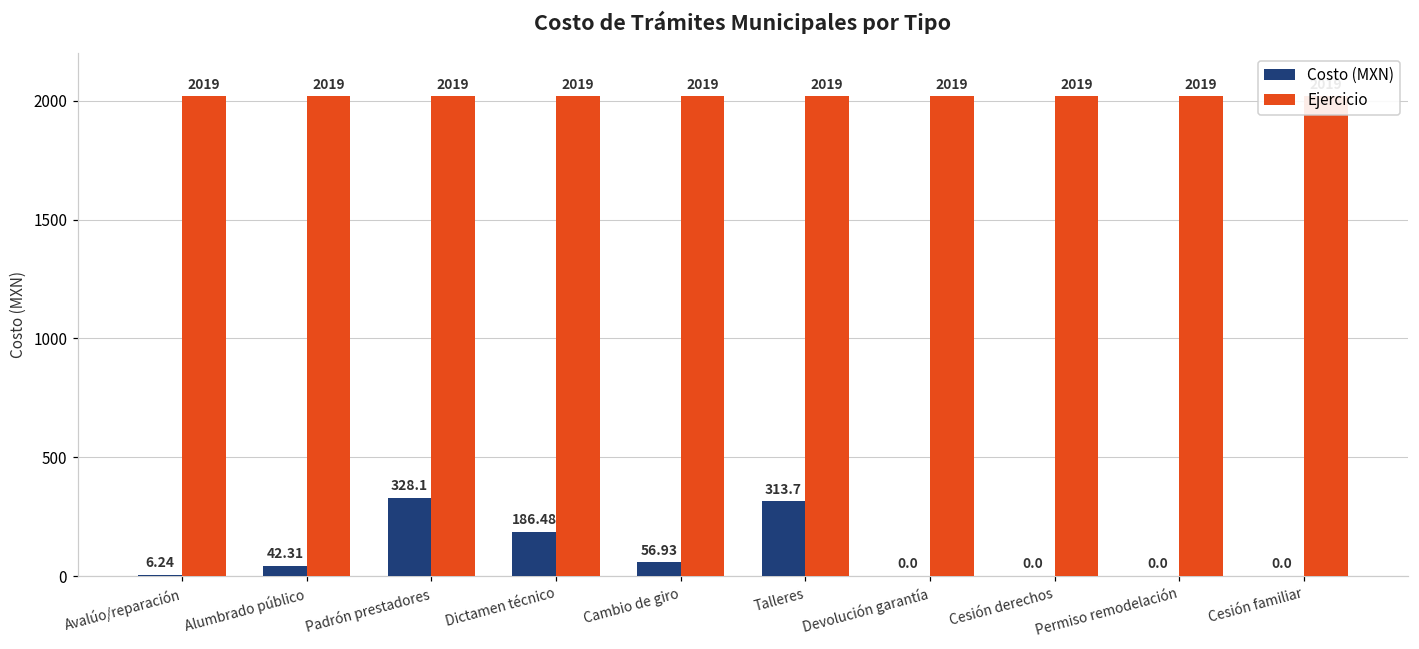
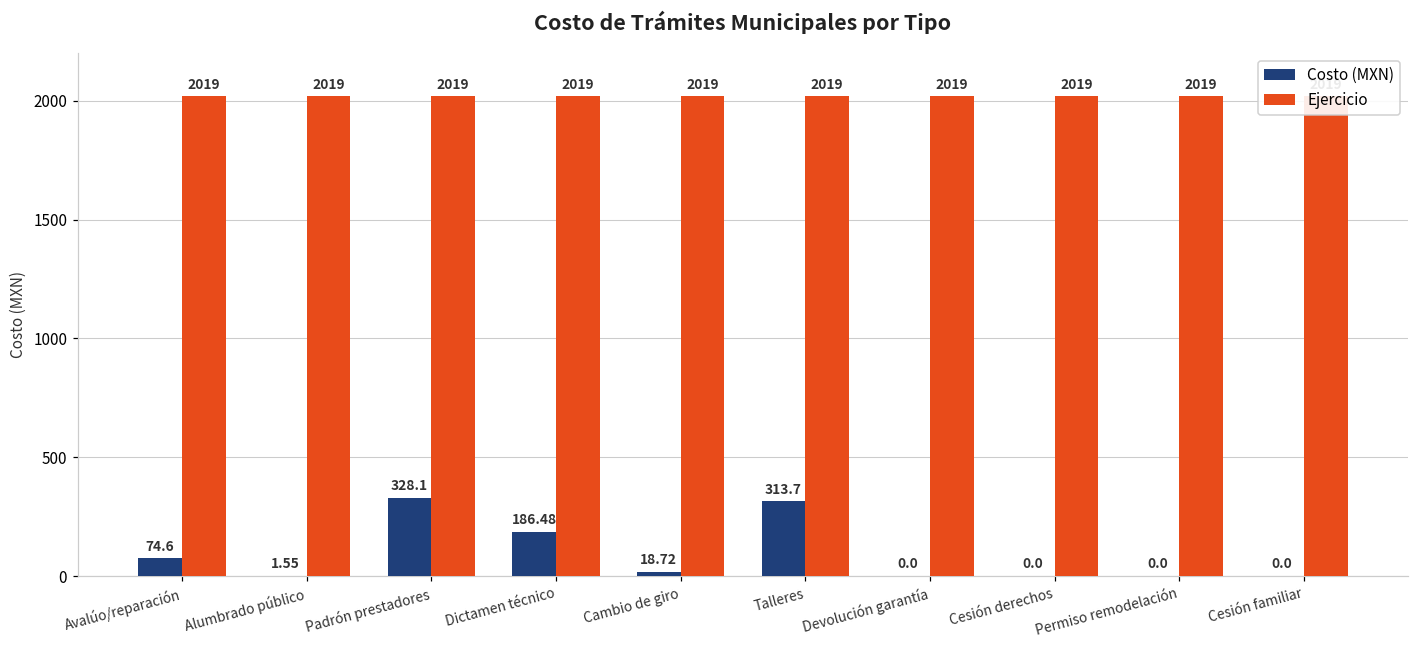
  {
    "Costo (MXN)": {
-     "Avalúo/reparación": 6.24,
-     "Alumbrado público": 42.31,
+     "Avalúo/reparación": 74.6,
+     "Alumbrado público": 1.55,
      "Padrón prestadores": 328.1,
      "Dictamen técnico": 186.48,
-     "Cambio de giro": 56.93,
+     "Cambio de giro": 18.72,
      "Talleres": 313.7,
      "Devolución garantía": 0.0,
      "Cesión derechos": 0.0,
      "Permiso remodelación": 0.0,
      "Cesión familiar": 0.0
    },
    "Ejercicio": {
      "Avalúo/reparación": 2019,
      "Alumbrado público": 2019,
      "Padrón prestadores": 2019,
      "Dictamen técnico": 2019,
      "Cambio de giro": 2019,
      "Talleres": 2019,
      "Devolución garantía": 2019,
      "Cesión derechos": 2019,
      "Permiso remodelación": 2019
    }
  }
